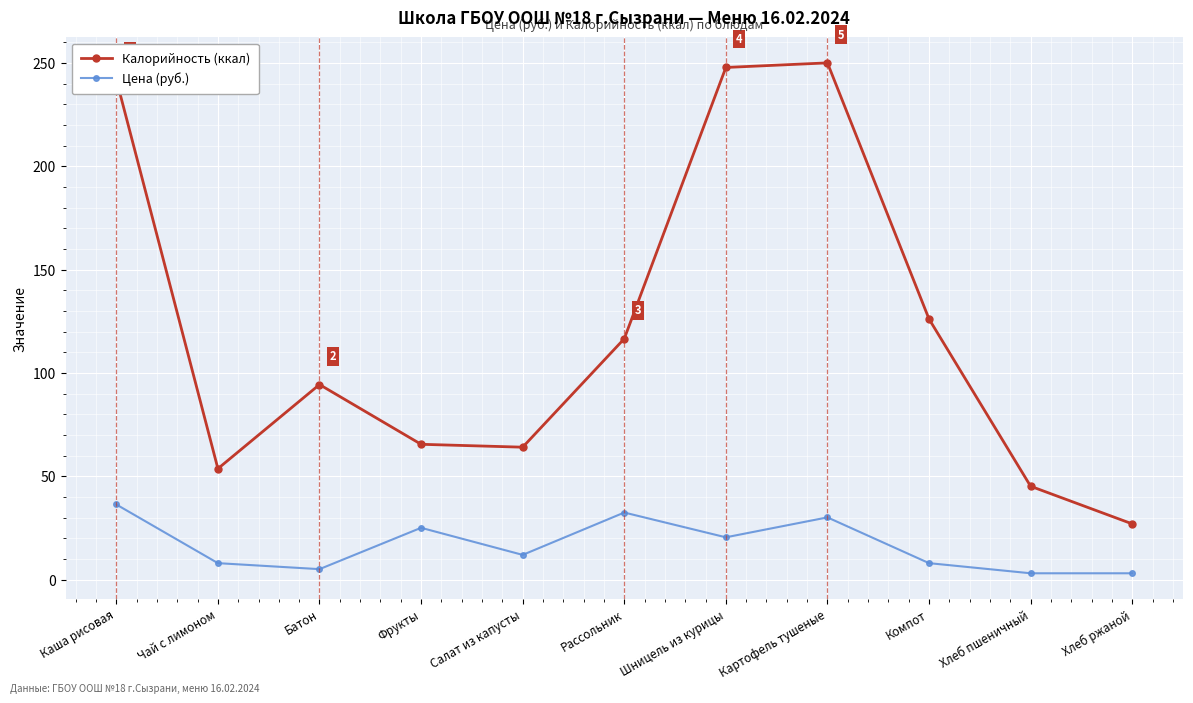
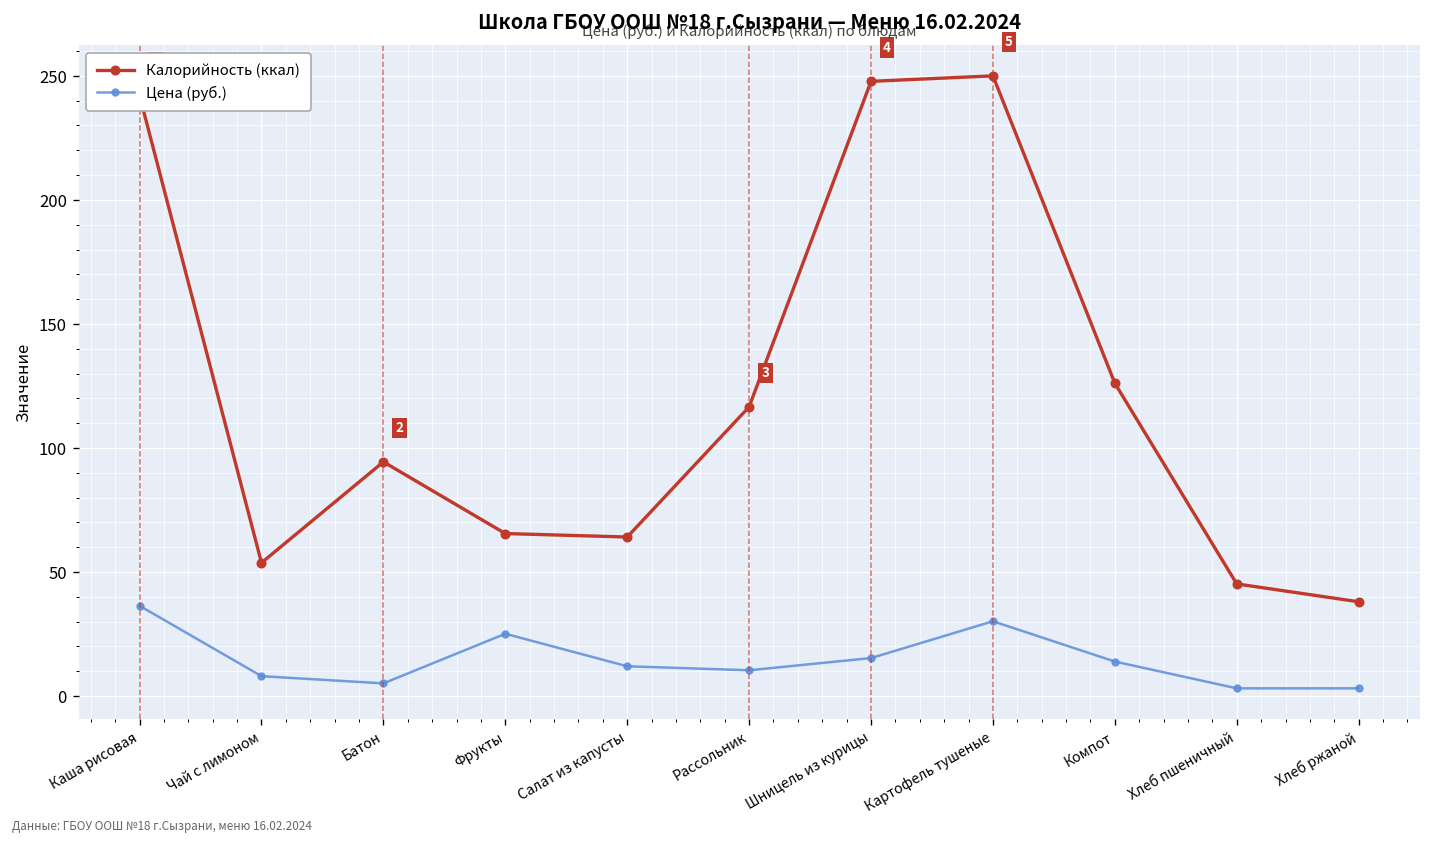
  {
    "Калорийность (ккал)": {
      "Чай с лимоном": 54,
      "Фрукты": 66,
      "Салат из капусты": 64,
      "Компот": 126,
      "Хлеб пшеничный": 45,
-     "Хлеб ржаной": 27
+     "Хлеб ржаной": 38
    },
    "Цена (руб.)": {
      "Каша рисовая": 36,
      "Чай с лимоном": 8,
      "Батон": 5,
      "Фрукты": 25,
      "Салат из капусты": 12,
-     "Рассольник": 32,
-     "Шницель из курицы": 21,
+     "Рассольник": 10,
+     "Шницель из курицы": 15,
      "Картофель тушеные": 30,
-     "Компот": 8,
+     "Компот": 14,
      "Хлеб пшеничный": 3,
      "Хлеб ржаной": 3
    }
  }
